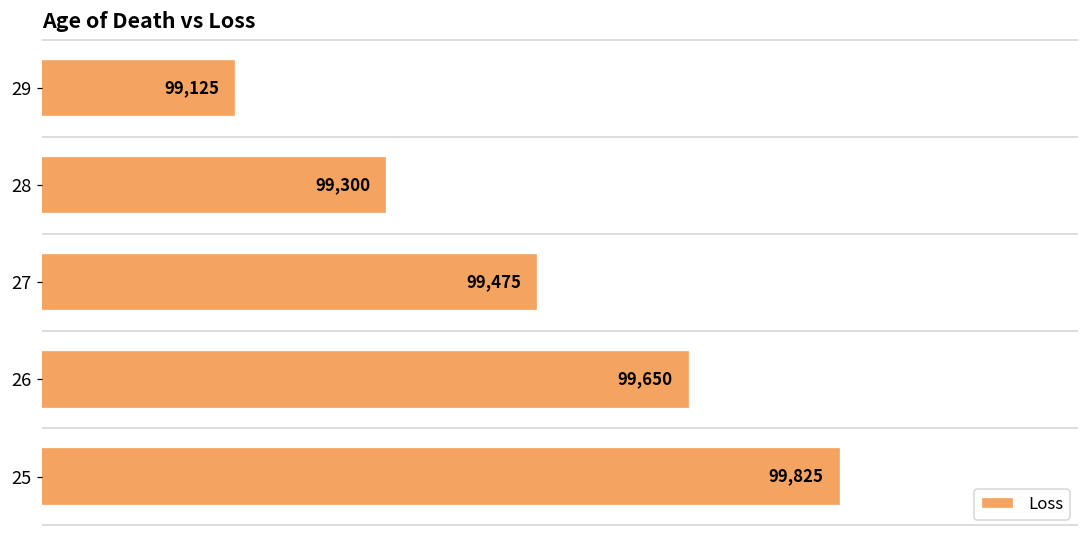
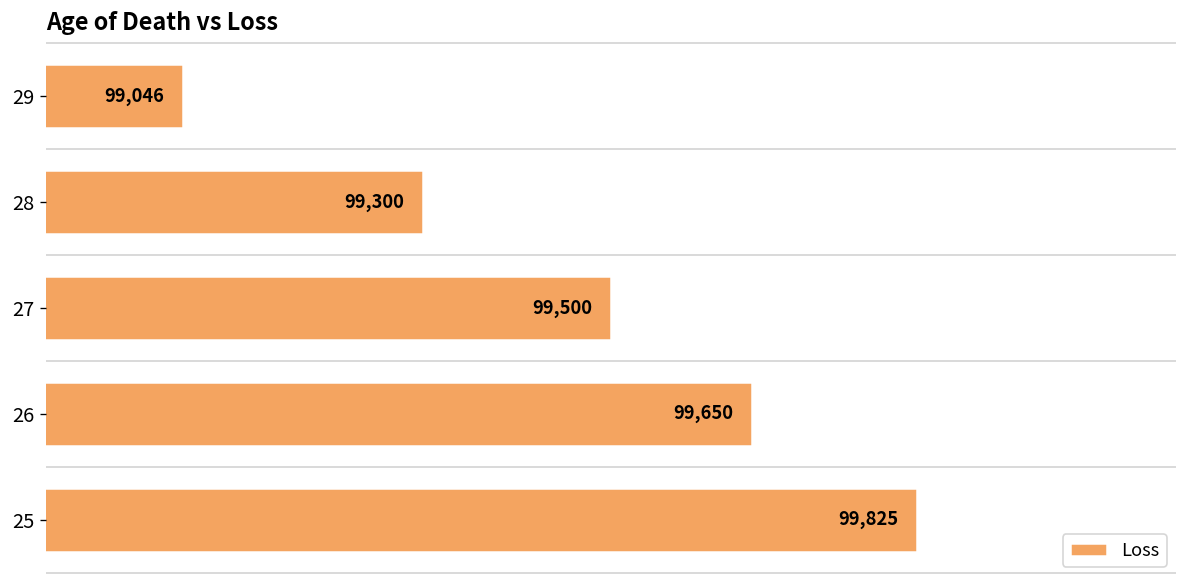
  {
-   "29": "99,125",
+   "29": "99,046",
    "28": "99,300",
-   "27": "99,475",
+   "27": "99,500",
    "26": "99,650",
    "25": "99,825"
  }
